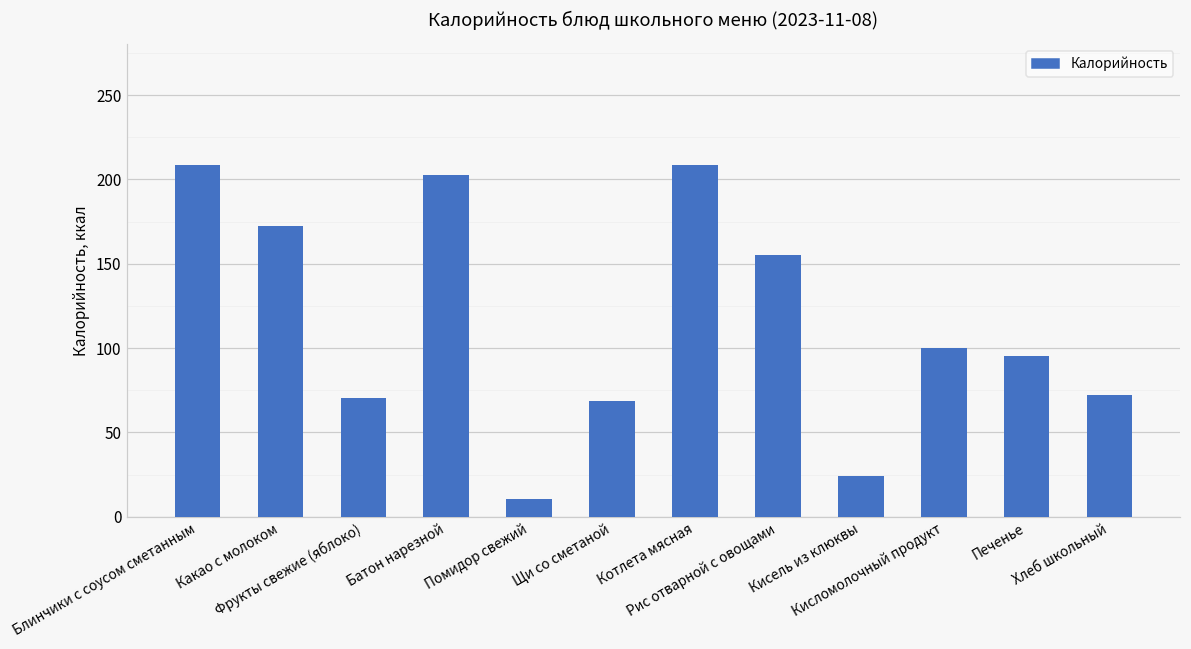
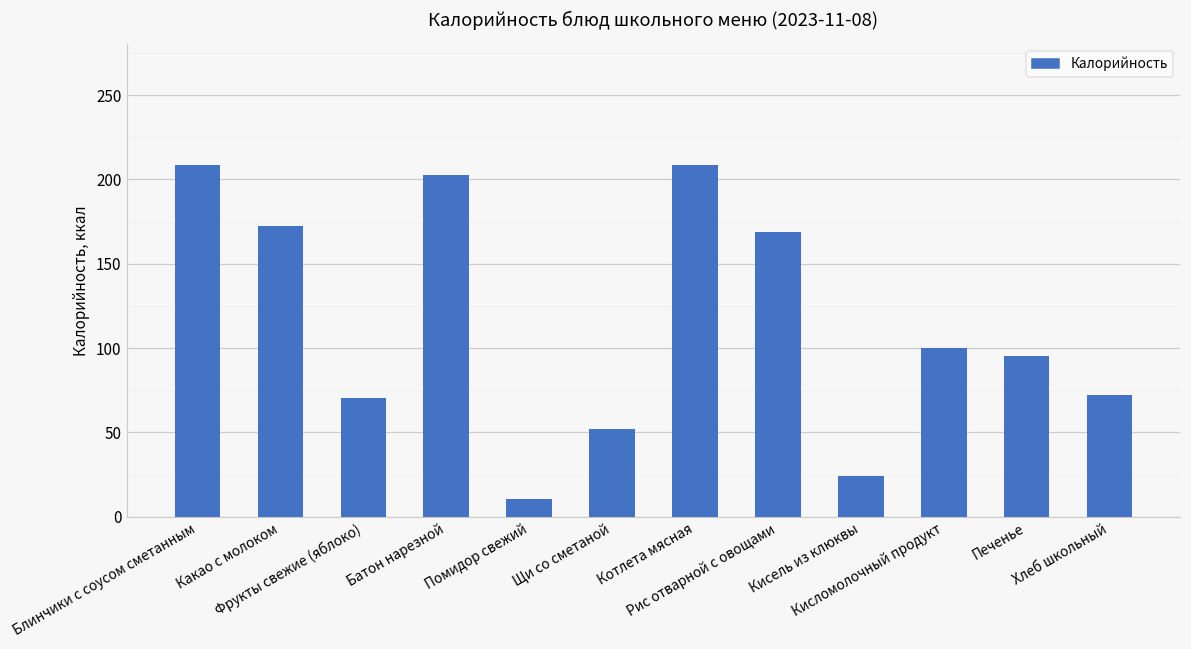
  {
    "Блинчики с соусом сметанным": 208,
    "Какао с молоком": 173,
    "Фрукты свежие (яблоко)": 70,
    "Батон нарезной": 202,
    "Помидор свежий": 11,
-   "Щи со сметаной": 69,
+   "Щи со сметаной": 52,
    "Котлета мясная": 208,
-   "Рис отварной с овощами": 155,
+   "Рис отварной с овощами": 169,
    "Кисель из клюквы": 24,
    "Кисломолочный продукт": 100,
    "Печенье": 95,
    "Хлеб школьный": 72
  }
